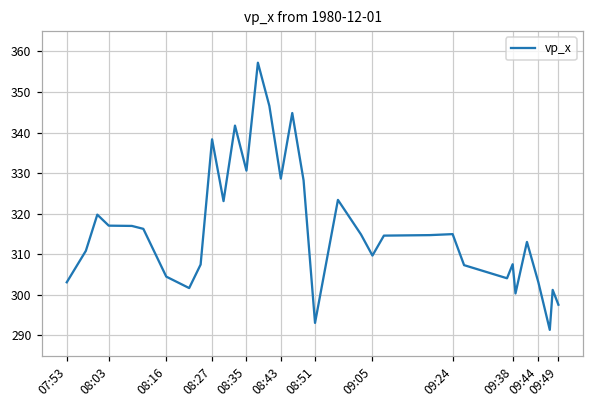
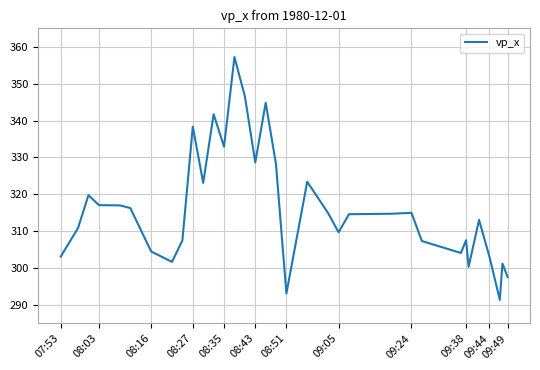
  {
    "07:53": 303,
    "08:03": 317,
    "08:16": 305,
    "08:27": 338,
-   "08:35": 331,
+   "08:35": 333,
    "08:43": 329,
    "08:51": 293,
    "09:05": 310,
    "09:24": 315,
    "09:38": 308,
    "09:44": 303,
    "09:49": 298
  }
